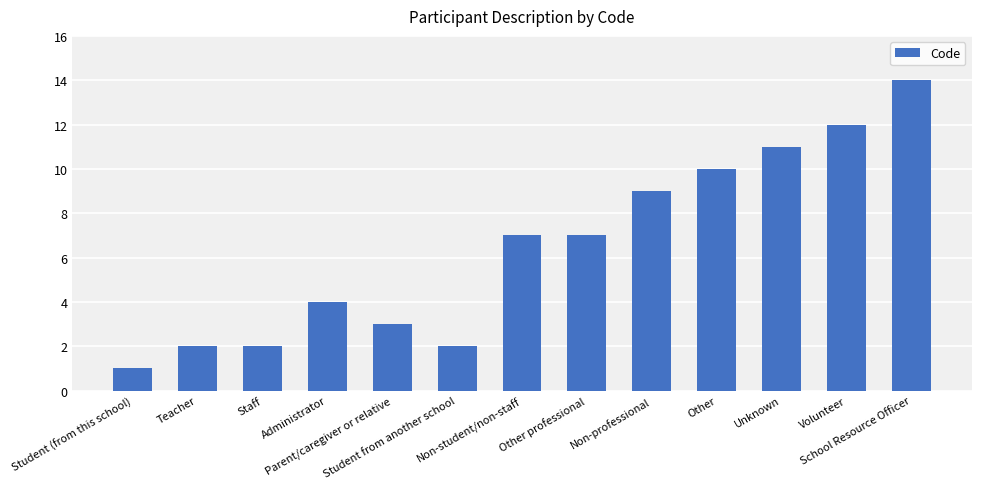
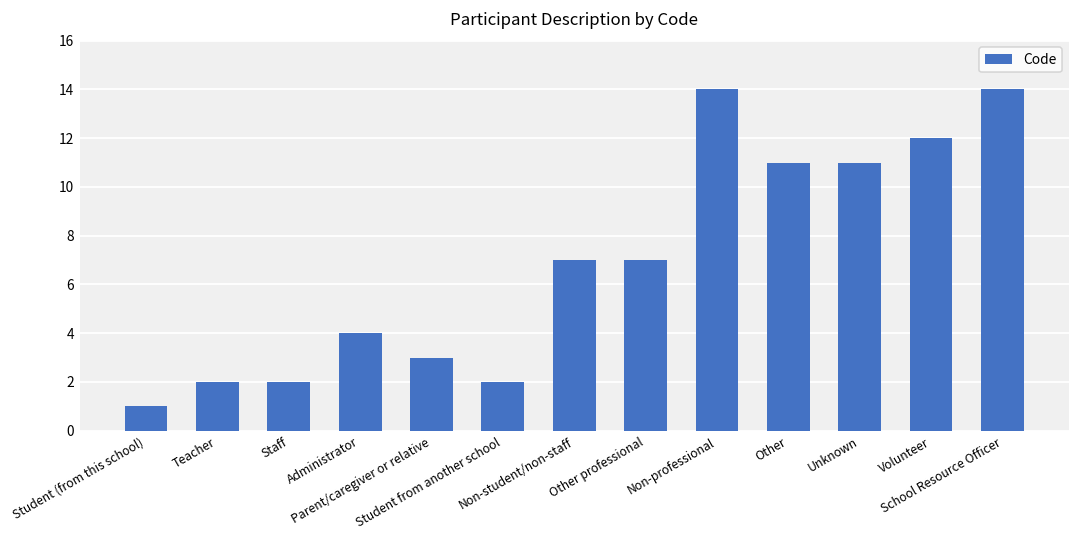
  {
    "Student (from this school)": 1,
    "Teacher": 2,
    "Staff": 2,
    "Administrator": 4,
    "Parent/caregiver or relative": 3,
    "Student from another school": 2,
    "Non-student/non-staff": 7,
    "Other professional": 7,
-   "Non-professional": 9,
-   "Other": 10,
+   "Non-professional": 14,
+   "Other": 11,
    "Unknown": 11,
    "Volunteer": 12,
    "School Resource Officer": 14
  }
